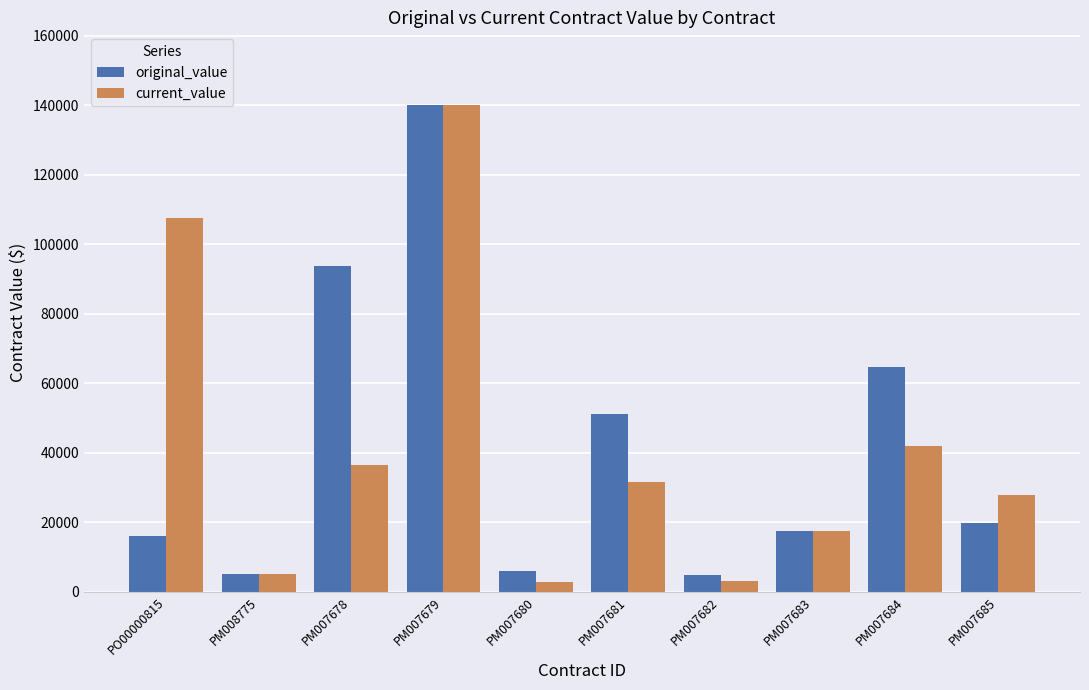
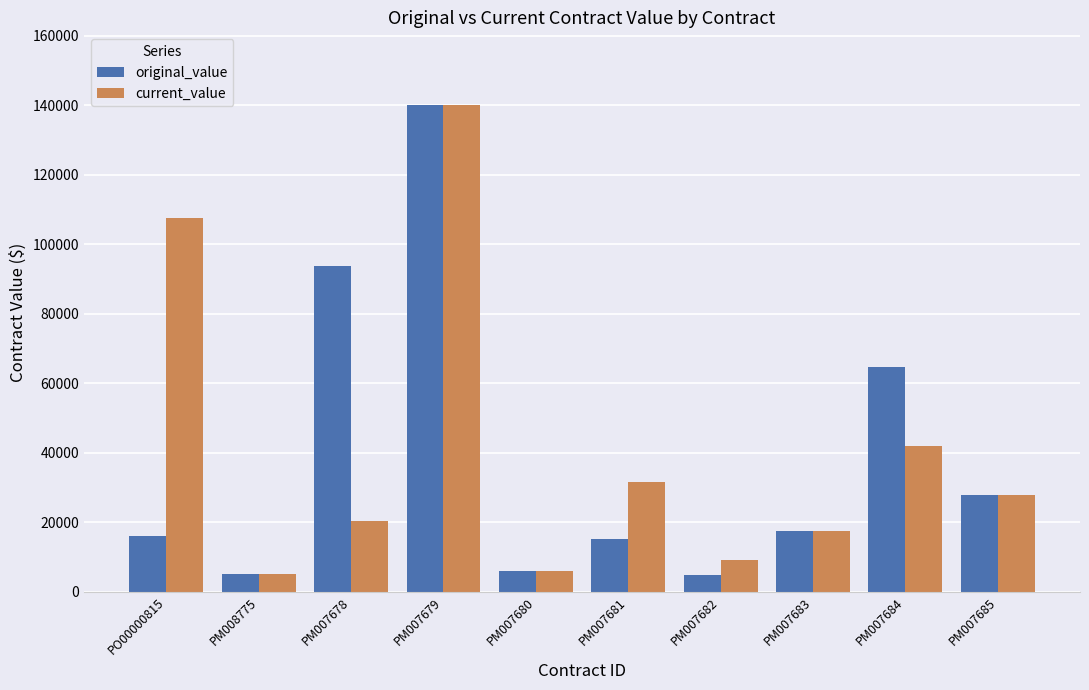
  {
    "original_value": {
      "PO00000815": 16000,
      "PM008775": 5000,
      "PM007678": 94000,
      "PM007679": 140000,
      "PM007680": 6000,
-     "PM007681": 51000,
+     "PM007681": 15000,
      "PM007682": 5000,
      "PM007683": 18000,
      "PM007684": 65000,
-     "PM007685": 20000
+     "PM007685": 28000
    },
    "current_value": {
      "PO00000815": 108000,
      "PM008775": 5000,
-     "PM007678": 36000,
+     "PM007678": 20000,
      "PM007679": 140000,
-     "PM007680": 3000,
+     "PM007680": 6000,
      "PM007681": 32000,
-     "PM007682": 3000,
+     "PM007682": 9000,
      "PM007683": 18000,
      "PM007684": 42000,
      "PM007685": 28000
    }
  }
